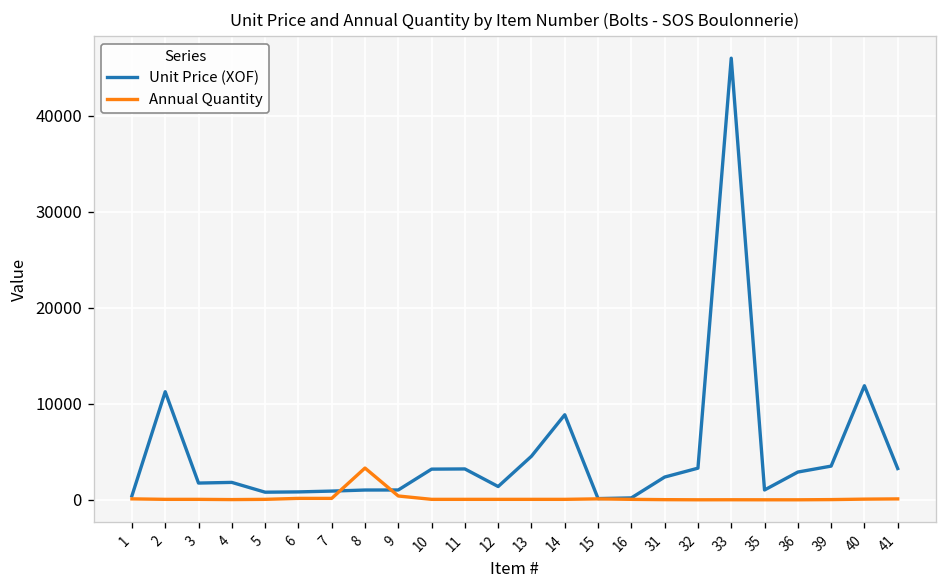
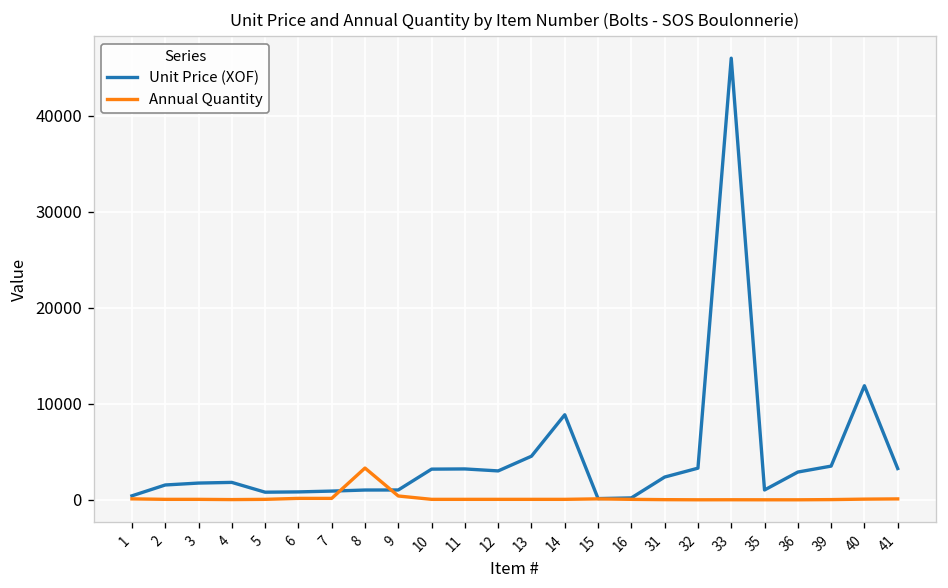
  {
    "Unit Price (XOF)": {
-     "2": 11000,
+     "2": 2000,
      "3": 2000,
      "4": 2000,
      "5": 1000,
      "6": 1000,
      "7": 1000,
      "8": 1000,
      "9": 1000,
      "10": 3000,
      "11": 3000,
-     "12": 1000,
+     "12": 3000,
      "13": 5000,
      "14": 9000,
      "31": 2000,
      "32": 3000,
      "33": 46000,
      "35": 1000,
      "36": 3000,
      "39": 4000,
      "40": 12000,
      "41": 3000
    },
    "Annual Quantity": {
      "2": 0,
      "3": 0,
      "4": 0,
      "5": 0,
      "6": 0,
      "7": 0,
      "8": 3000,
      "9": 0,
      "10": 0,
      "11": 0,
      "12": 0,
      "13": 0,
      "14": 0,
      "31": 0,
      "32": 0,
      "33": 0,
      "35": 0,
      "36": 0,
      "39": 0,
      "40": 0,
      "41": 0
    }
  }
